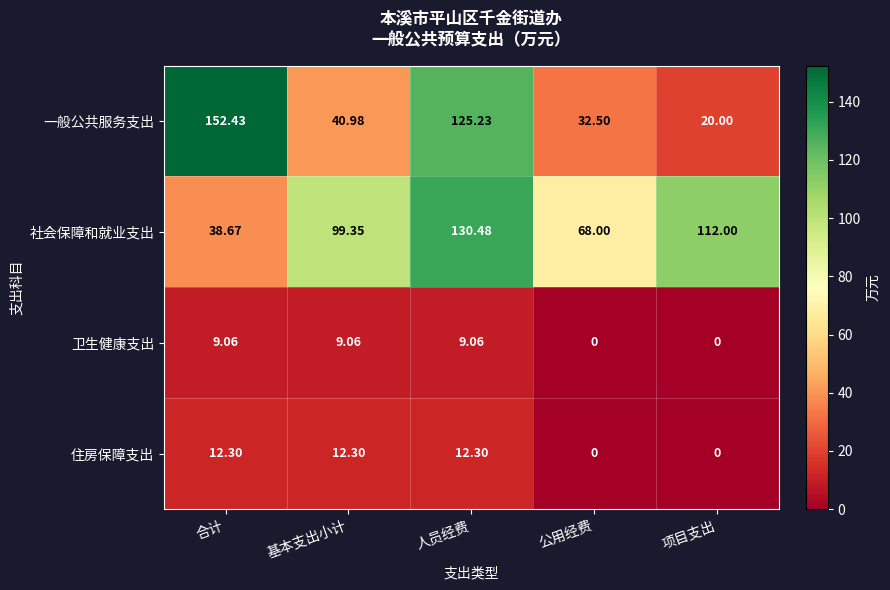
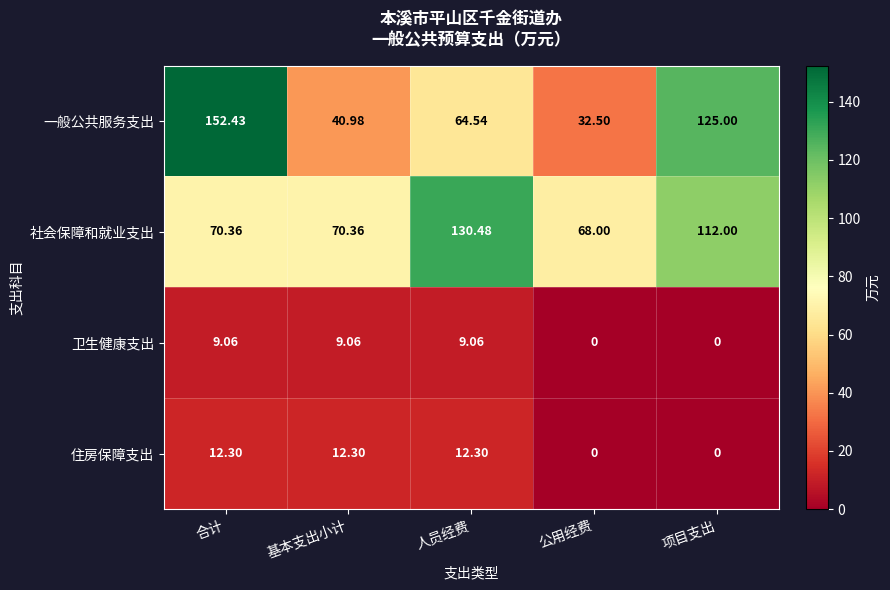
  {
    "一般公共服务支出": {
      "合计": 152.43,
      "基本支出小计": 40.98,
-     "人员经费": 125.23,
+     "人员经费": 64.54,
      "公用经费": 32.50,
-     "项目支出": 20.00
+     "项目支出": 125.00
    },
    "社会保障和就业支出": {
-     "合计": 38.67,
-     "基本支出小计": 99.35,
+     "合计": 70.36,
+     "基本支出小计": 70.36,
      "人员经费": 130.48,
      "公用经费": 68.00,
      "项目支出": 112.00
    },
    "卫生健康支出": {
      "合计": 9.06,
      "基本支出小计": 9.06,
      "人员经费": 9.06,
      "公用经费": 0,
      "项目支出": 0
    },
    "住房保障支出": {
      "合计": 12.30,
      "基本支出小计": 12.30,
      "人员经费": 12.30,
      "公用经费": 0,
      "项目支出": 0
    }
  }
